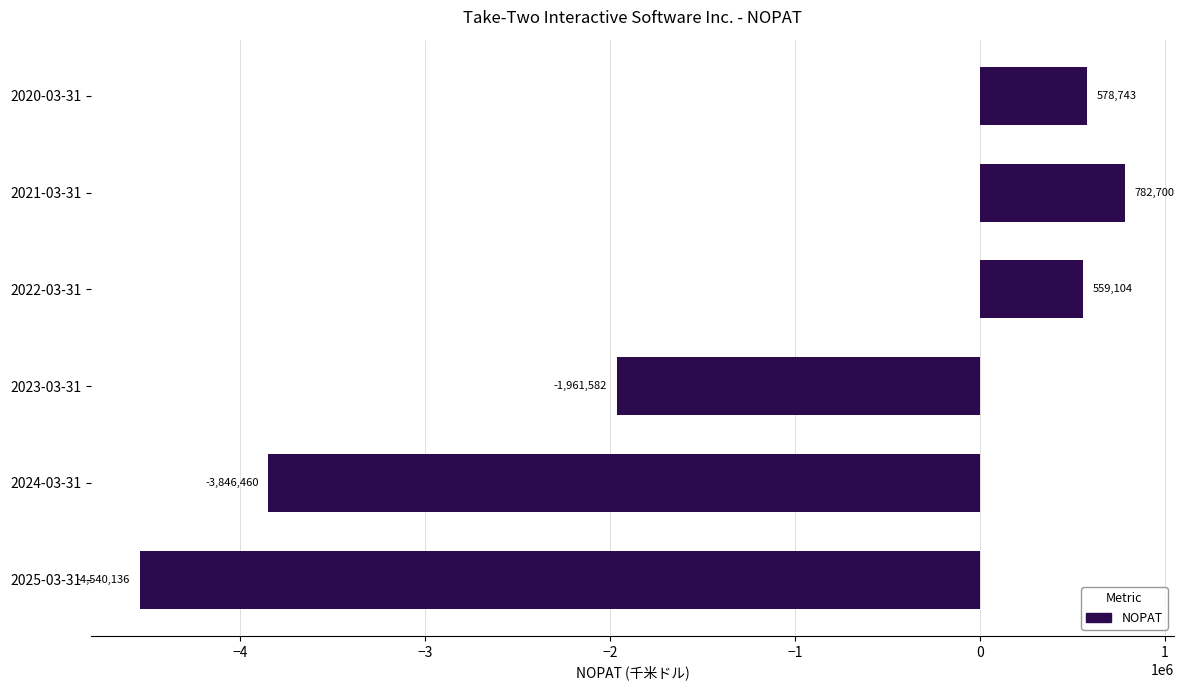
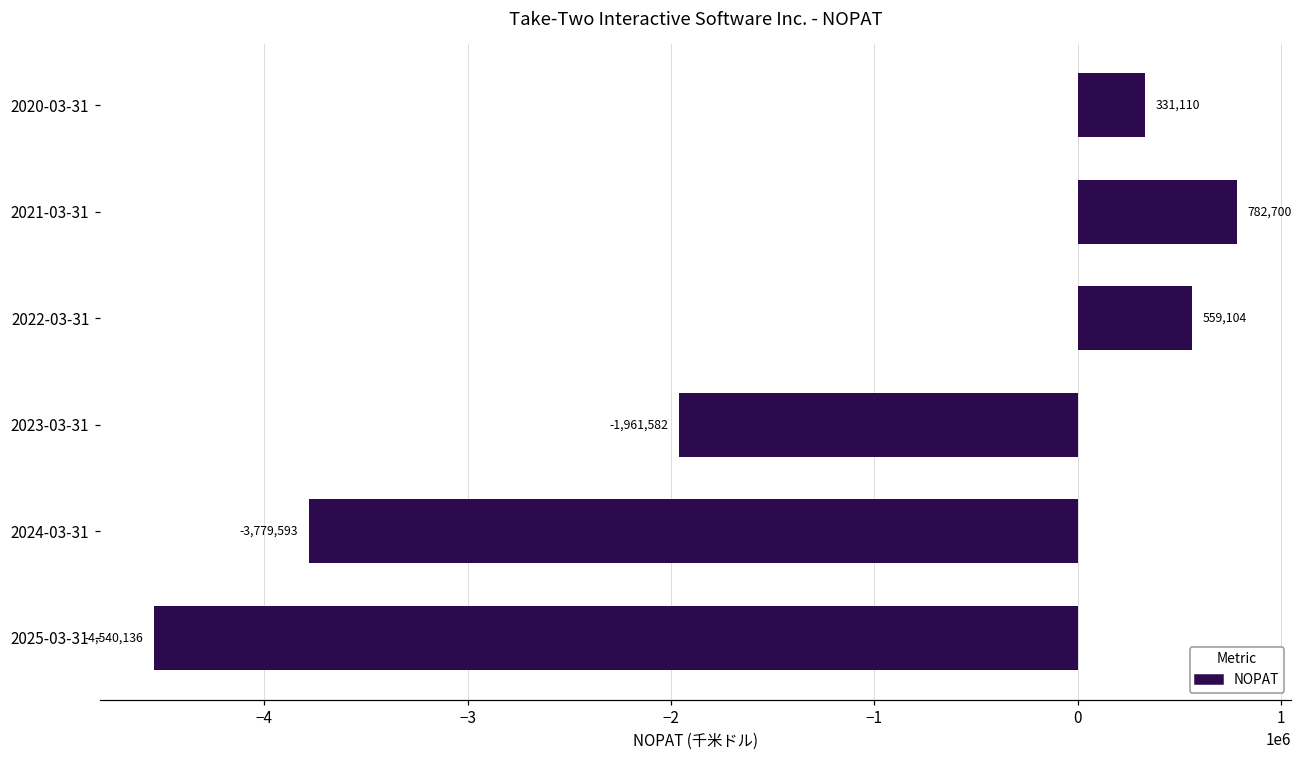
  {
-   "2020-03-31": "578,743",
+   "2020-03-31": "331,110",
    "2021-03-31": "782,700",
    "2022-03-31": "559,104",
    "2023-03-31": "-1,961,582",
-   "2024-03-31": "-3,846,460",
+   "2024-03-31": "-3,779,593",
    "2025-03-31": "-4,540,136"
  }
